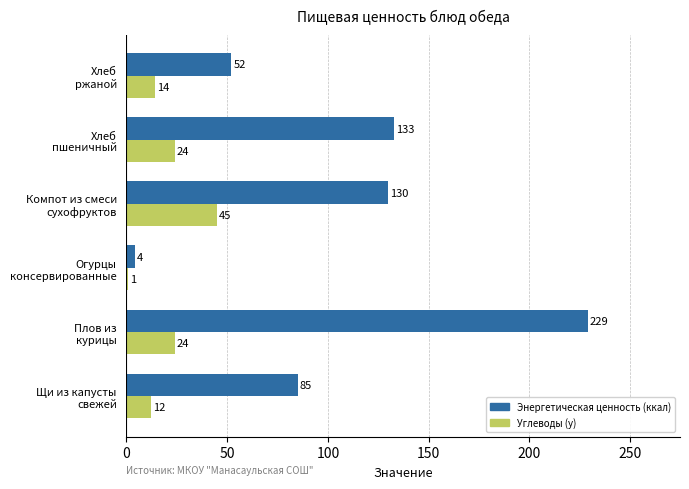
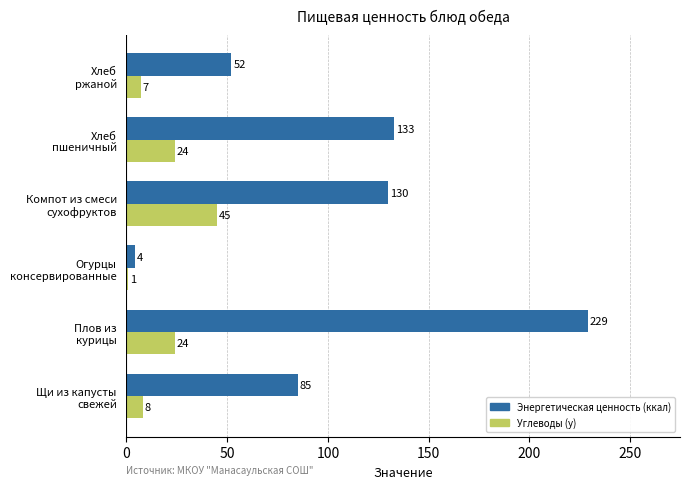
  {
    "Энергетическая ценность (ккал)": {
      "Хлеб ржаной": 52,
      "Хлеб пшеничный": 133,
      "Компот из смеси сухофруктов": 130,
      "Огурцы консервированные": 4,
      "Плов из курицы": 229,
      "Щи из капусты свежей": 85
    },
    "Углеводы (у)": {
-     "Хлеб ржаной": 14,
+     "Хлеб ржаной": 7,
      "Хлеб пшеничный": 24,
      "Компот из смеси сухофруктов": 45,
      "Огурцы консервированные": 1,
      "Плов из курицы": 24,
-     "Щи из капусты свежей": 12
+     "Щи из капусты свежей": 8
    }
  }
